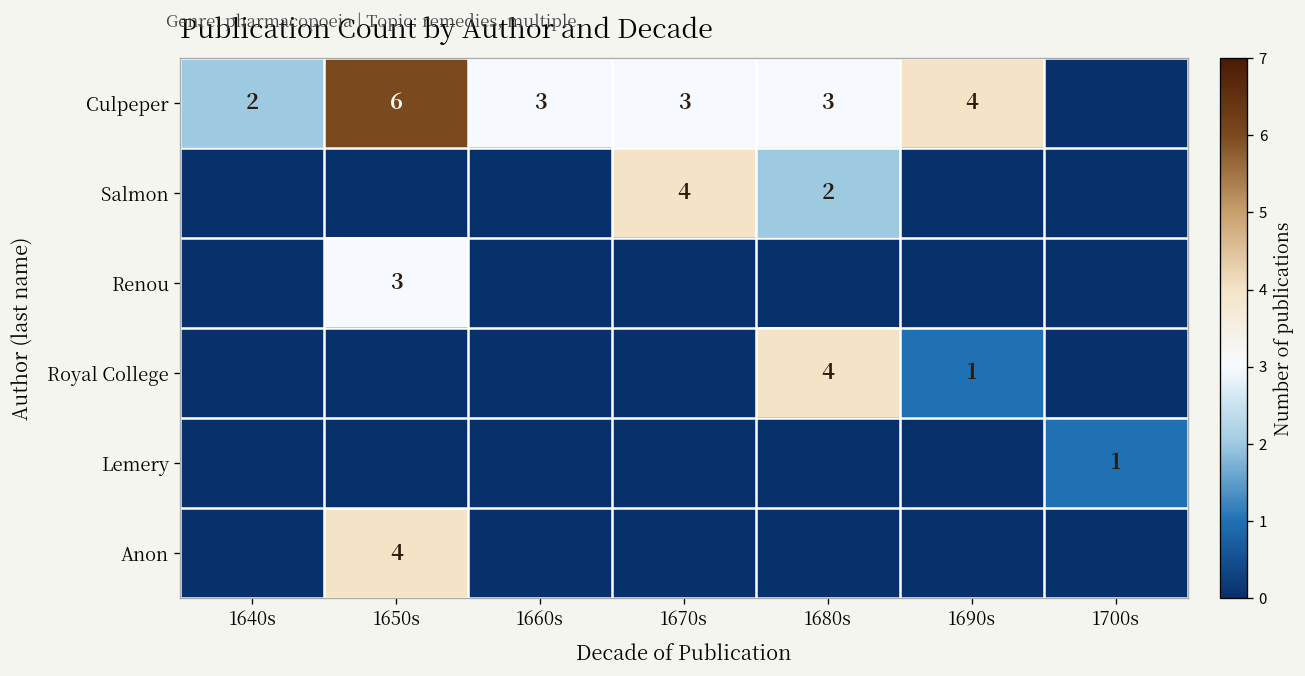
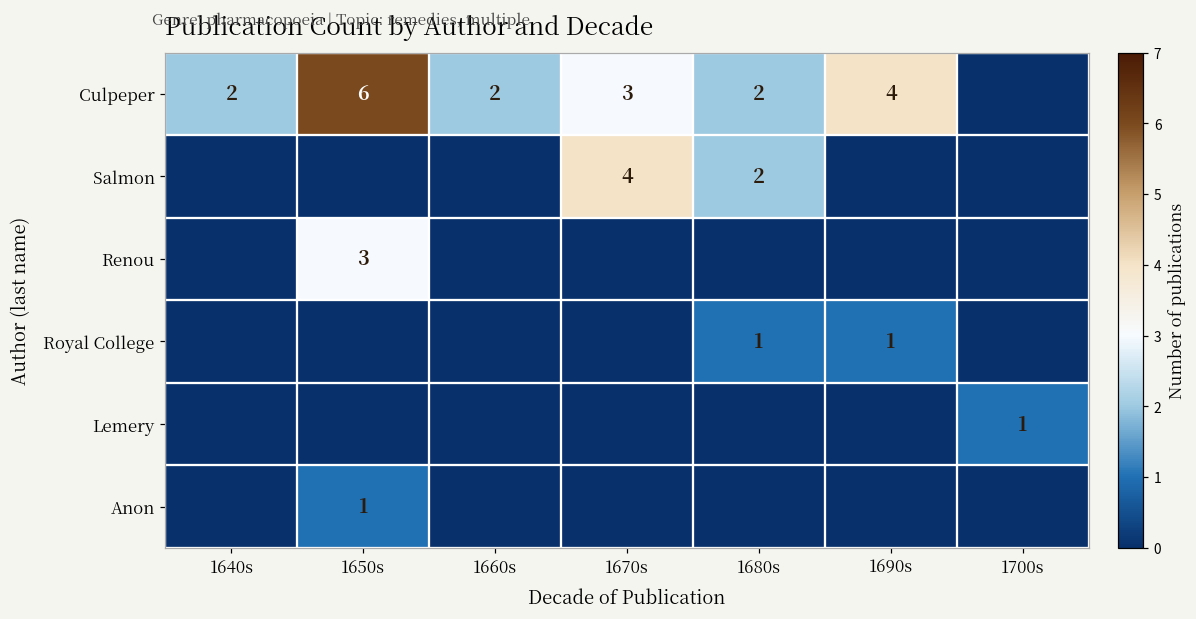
  {
    "Culpeper": {
      "1640s": 2,
      "1650s": 6,
-     "1660s": 3,
+     "1660s": 2,
      "1670s": 3,
-     "1680s": 3,
+     "1680s": 2,
      "1690s": 4
    },
    "Salmon": {
      "1670s": 4,
      "1680s": 2
    },
    "Renou": {
      "1650s": 3
    },
    "Royal College": {
-     "1680s": 4,
+     "1680s": 1,
      "1690s": 1
    },
    "Lemery": {
      "1700s": 1
    },
    "Anon": {
-     "1650s": 4
+     "1650s": 1
    }
  }
